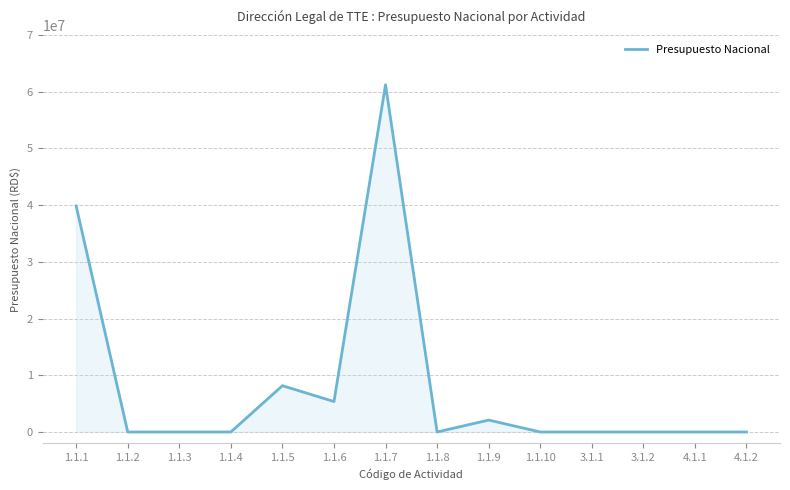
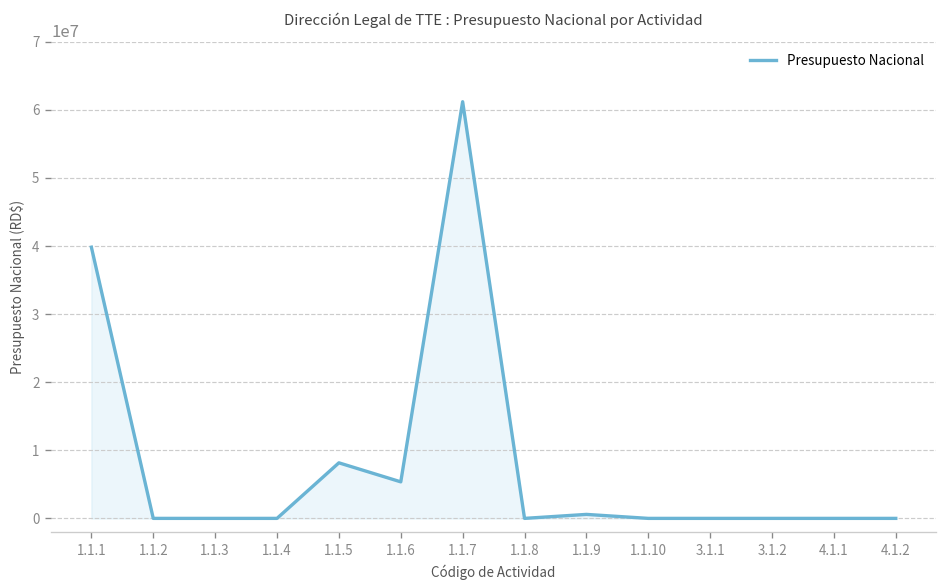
  {
    "1.1.1": 40000000,
    "1.1.2": 0,
    "1.1.3": 0,
    "1.1.4": 0,
    "1.1.5": 8000000,
    "1.1.6": 5000000,
    "1.1.7": 61000000,
    "1.1.8": 0,
-   "1.1.9": 2000000,
+   "1.1.9": 1000000,
    "1.1.10": 0,
    "3.1.1": 0,
    "3.1.2": 0,
    "4.1.1": 0,
    "4.1.2": 0
  }
